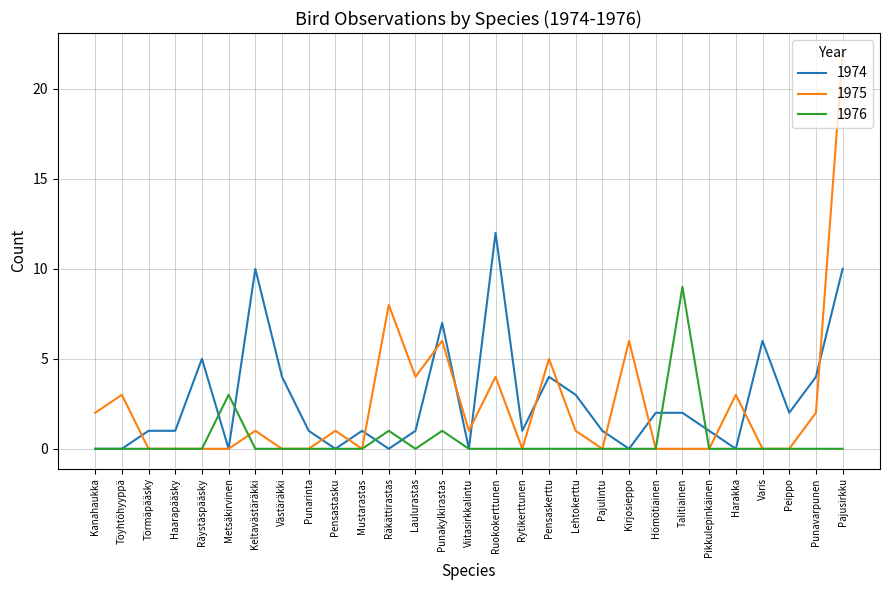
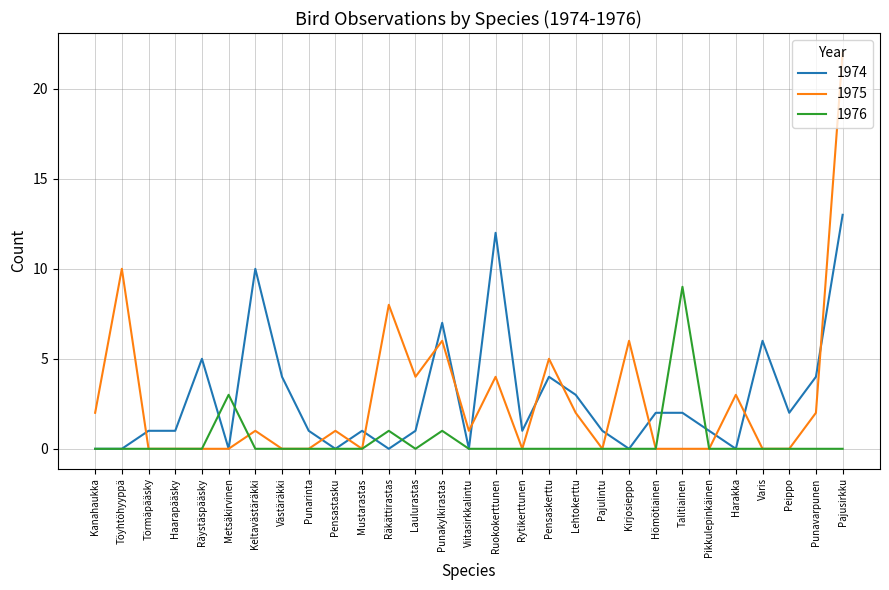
  {
    "1974": {
      "Törmäpääsky": 1,
      "Haarapääsky": 1,
      "Räystäspääsky": 5,
      "Keltavästäräkki": 10,
      "Västäräkki": 4,
      "Punarinta": 1,
      "Mustarastas": 1,
      "Räkättirastas": 0,
      "Laulurastas": 1,
      "Punakylkirastas": 7,
      "Ruokokerttunen": 12,
      "Rytikerttunen": 1,
      "Pensaskerttu": 4,
      "Lehtokerttu": 3,
      "Pajulintu": 1,
      "Hömötiainen": 2,
      "Talitiainen": 2,
      "Pikkulepinkäinen": 1,
      "Varis": 6,
      "Peippo": 2,
      "Punavarpunen": 4,
-     "Pajusirkku": 10
+     "Pajusirkku": 13
    },
    "1975": {
      "Kanahaukka": 2,
-     "Töyhtöhyyppä": 3,
+     "Töyhtöhyyppä": 10,
      "Keltavästäräkki": 1,
      "Pensastasku": 1,
      "Räkättirastas": 8,
      "Laulurastas": 4,
      "Punakylkirastas": 6,
      "Viitasirkkalintu": 1,
      "Ruokokerttunen": 4,
      "Pensaskerttu": 5,
-     "Lehtokerttu": 1,
+     "Lehtokerttu": 2,
      "Kirjosieppo": 6,
      "Talitiainen": 0,
      "Harakka": 3,
      "Punavarpunen": 2
    },
    "1976": {
      "Metsäkirvinen": 3,
      "Keltavästäräkki": 0,
      "Räkättirastas": 1,
      "Laulurastas": 0,
      "Punakylkirastas": 1,
      "Ruokokerttunen": 0,
      "Pensaskerttu": 0,
      "Lehtokerttu": 0,
      "Talitiainen": 9,
      "Punavarpunen": 0,
      "Pajusirkku": 0
    }
  }
